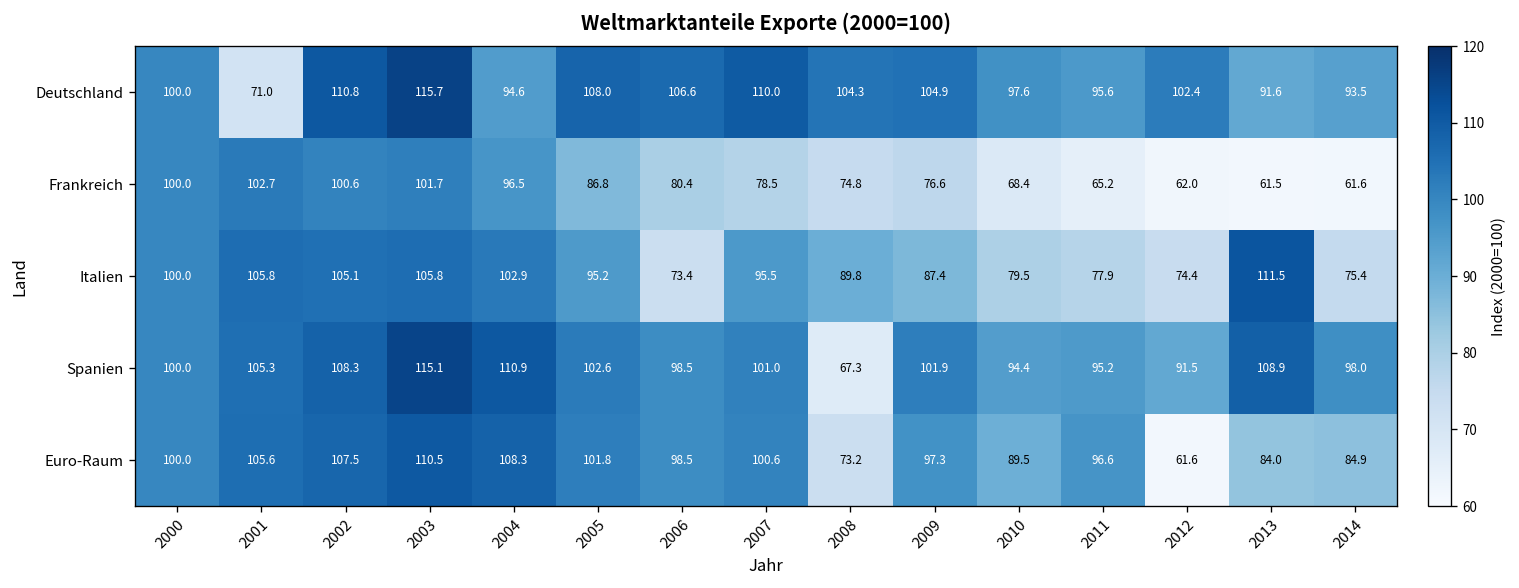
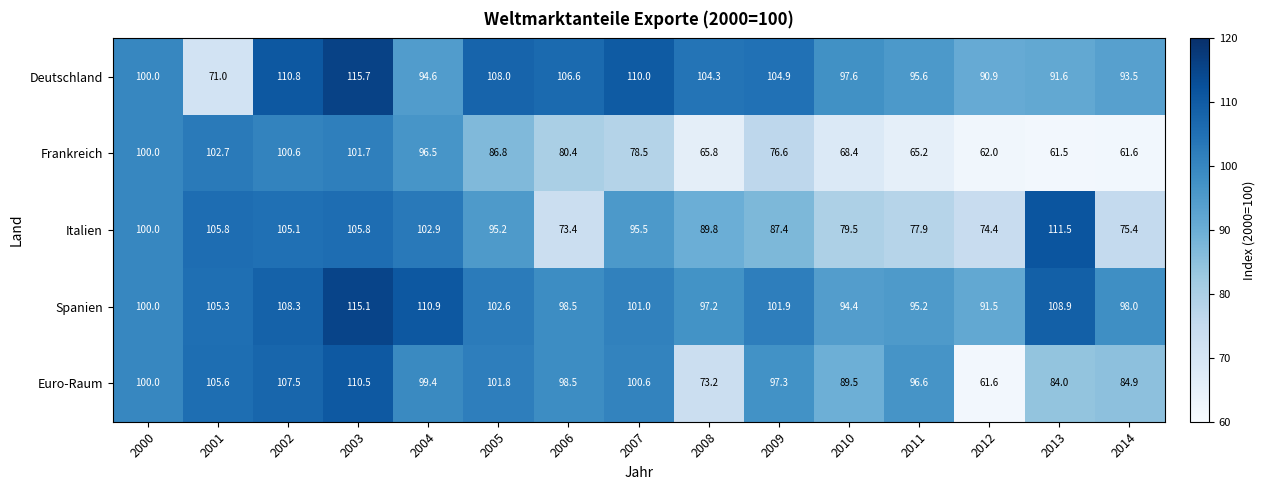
  {
    "Deutschland": {
      "2000": 100.0,
      "2001": 71.0,
      "2002": 110.8,
      "2003": 115.7,
      "2004": 94.6,
      "2005": 108.0,
      "2006": 106.6,
      "2007": 110.0,
      "2008": 104.3,
      "2009": 104.9,
      "2010": 97.6,
      "2011": 95.6,
-     "2012": 102.4,
+     "2012": 90.9,
      "2013": 91.6,
      "2014": 93.5
    },
    "Frankreich": {
      "2000": 100.0,
      "2001": 102.7,
      "2002": 100.6,
      "2003": 101.7,
      "2004": 96.5,
      "2005": 86.8,
      "2006": 80.4,
      "2007": 78.5,
-     "2008": 74.8,
+     "2008": 65.8,
      "2009": 76.6,
      "2010": 68.4,
      "2011": 65.2,
      "2012": 62.0,
      "2013": 61.5,
      "2014": 61.6
    },
    "Italien": {
      "2000": 100.0,
      "2001": 105.8,
      "2002": 105.1,
      "2003": 105.8,
      "2004": 102.9,
      "2005": 95.2,
      "2006": 73.4,
      "2007": 95.5,
      "2008": 89.8,
      "2009": 87.4,
      "2010": 79.5,
      "2011": 77.9,
      "2012": 74.4,
      "2013": 111.5,
      "2014": 75.4
    },
    "Spanien": {
      "2000": 100.0,
      "2001": 105.3,
      "2002": 108.3,
      "2003": 115.1,
      "2004": 110.9,
      "2005": 102.6,
      "2006": 98.5,
      "2007": 101.0,
-     "2008": 67.3,
+     "2008": 97.2,
      "2009": 101.9,
      "2010": 94.4,
      "2011": 95.2,
      "2012": 91.5,
      "2013": 108.9,
      "2014": 98.0
    },
    "Euro-Raum": {
      "2000": 100.0,
      "2001": 105.6,
      "2002": 107.5,
      "2003": 110.5,
-     "2004": 108.3,
+     "2004": 99.4,
      "2005": 101.8,
      "2006": 98.5,
      "2007": 100.6,
      "2008": 73.2,
      "2009": 97.3,
      "2010": 89.5,
      "2011": 96.6,
      "2012": 61.6,
      "2013": 84.0,
      "2014": 84.9
    }
  }
